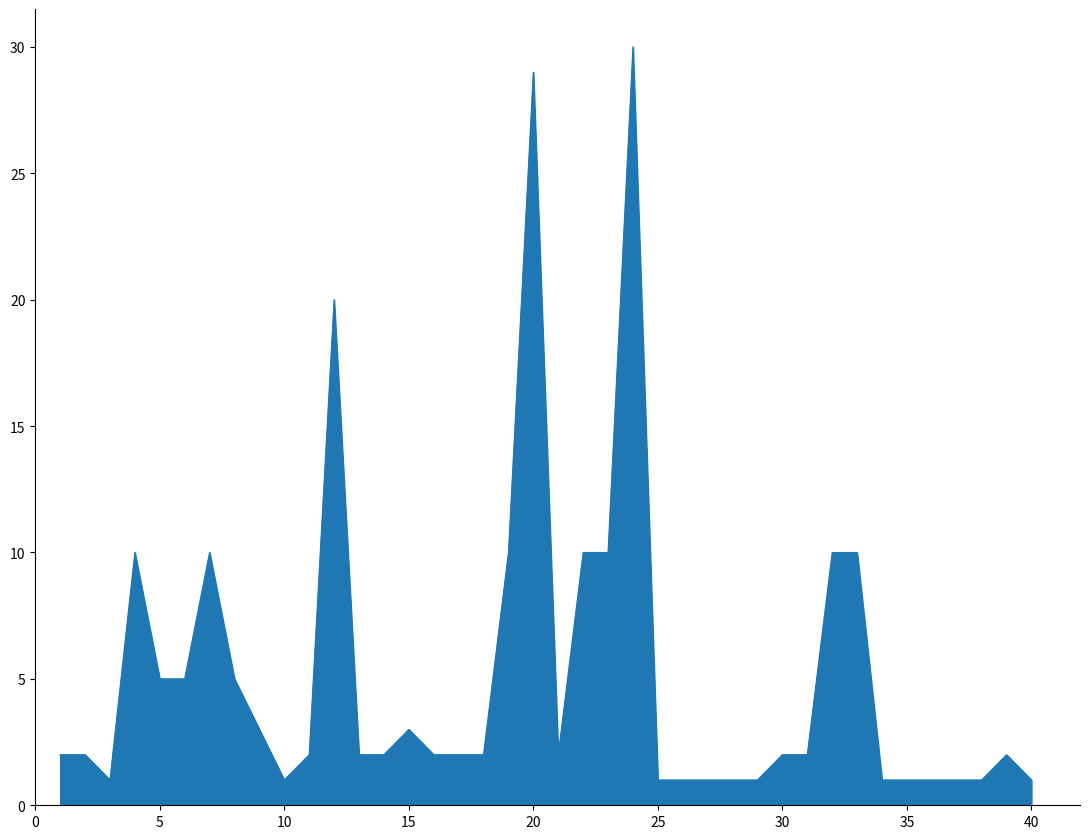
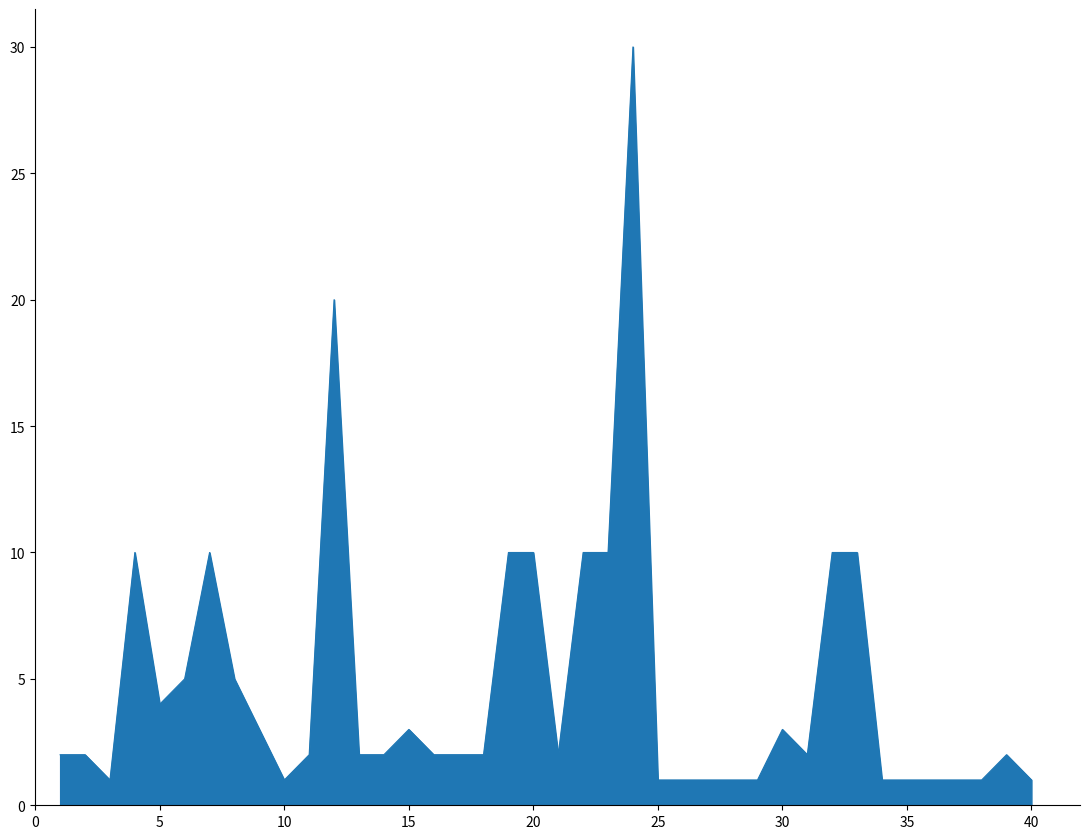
  {
-   "5": 5,
+   "5": 4,
    "10": 1,
    "15": 3,
-   "20": 29,
+   "20": 10,
    "25": 1,
-   "30": 2,
+   "30": 3,
    "35": 1,
    "40": 1
  }
